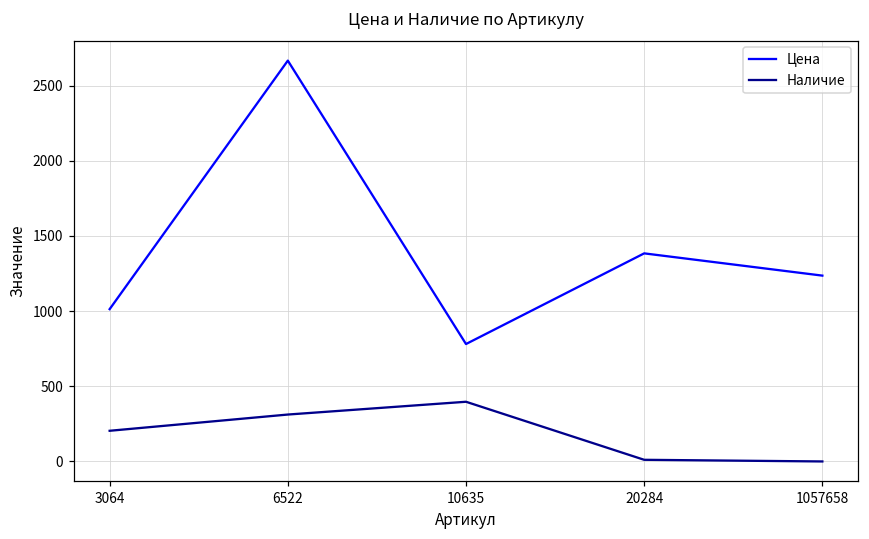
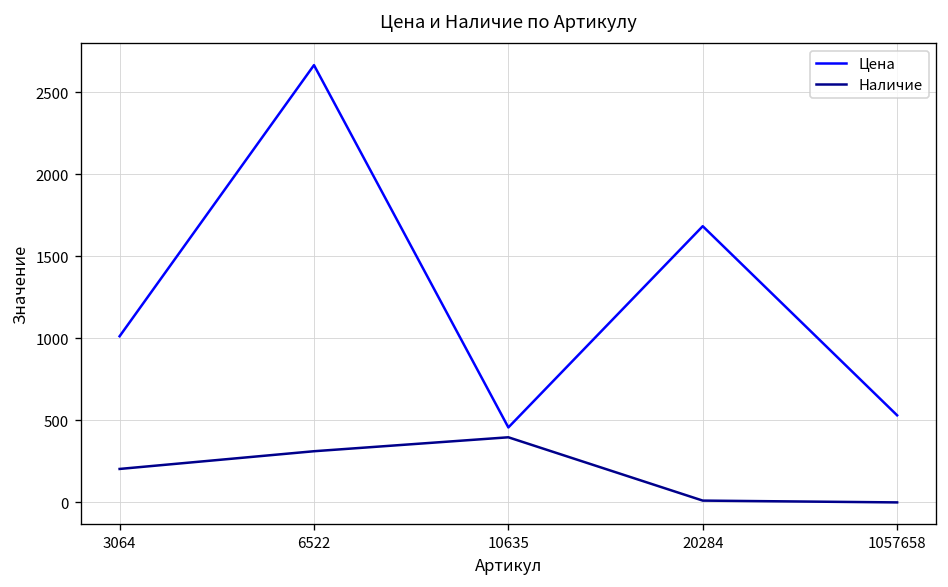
  {
    "Цена": {
      "3064": 1010,
      "6522": 2670,
-     "10635": 780,
-     "20284": 1380,
-     "1057658": 1240
+     "10635": 460,
+     "20284": 1680,
+     "1057658": 530
    },
    "Наличие": {
      "3064": 200,
      "6522": 310,
      "10635": 400,
      "20284": 10,
      "1057658": 0
    }
  }
